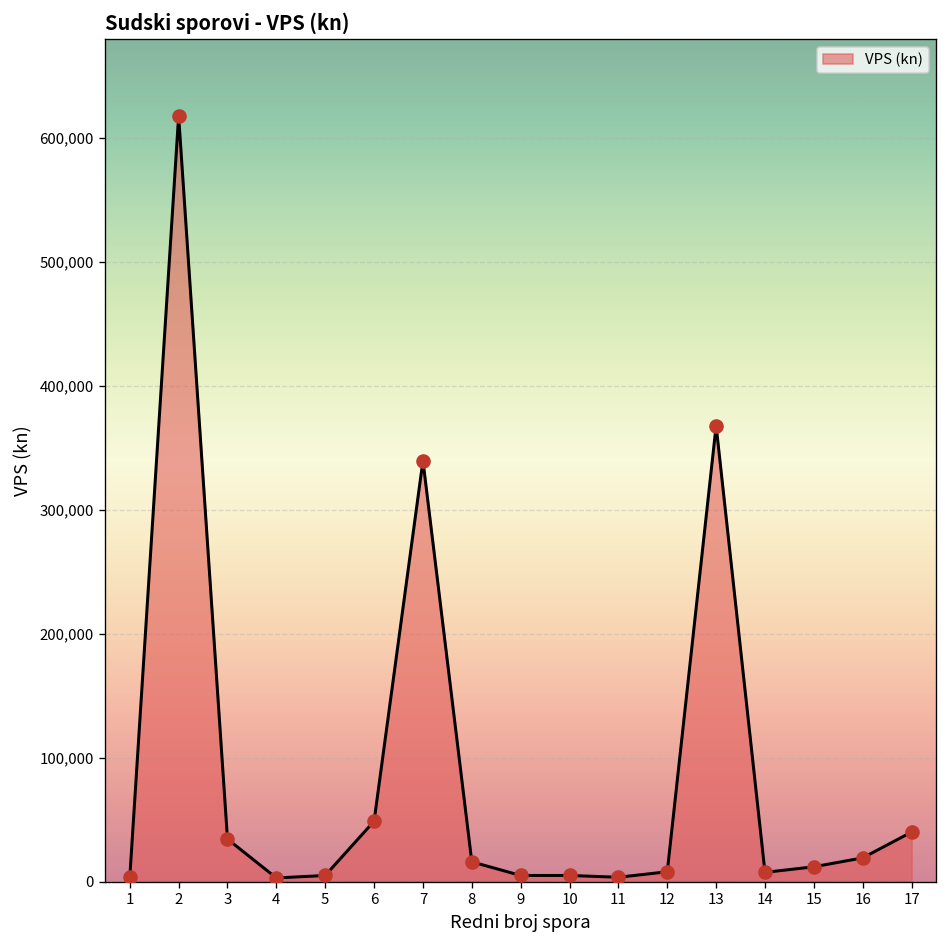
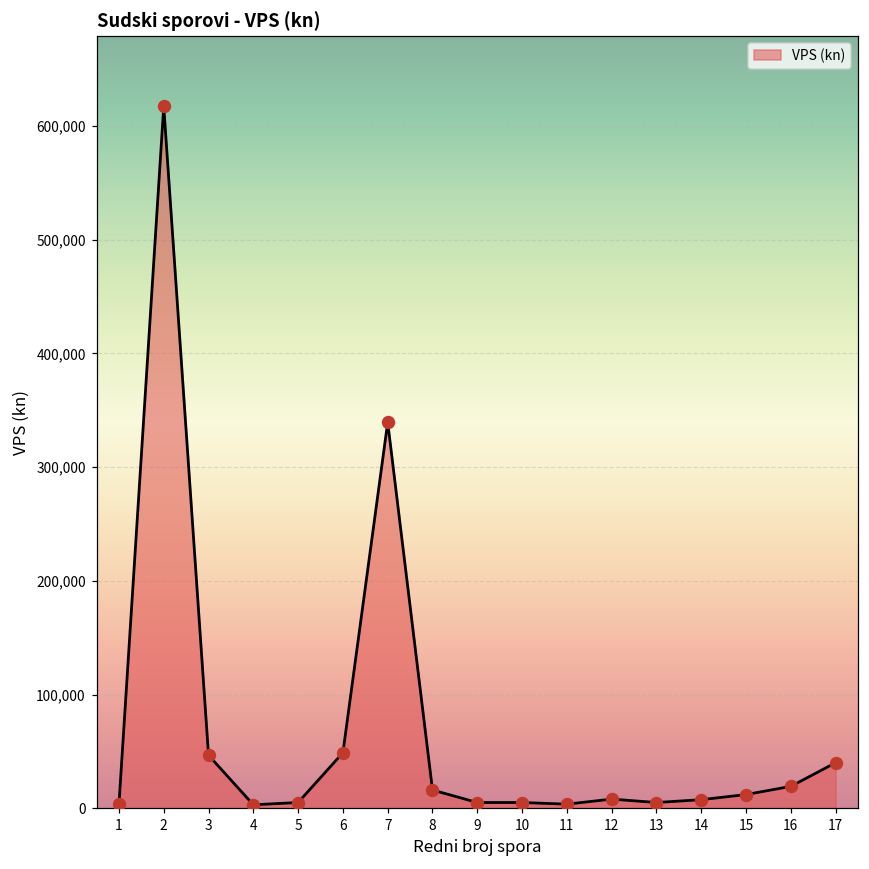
  {
    "1": "3,000",
    "2": "617,000",
-   "3": "34,000",
+   "3": "47,000",
    "4": "3,000",
    "5": "5,000",
    "6": "49,000",
    "7": "339,000",
    "8": "16,000",
    "9": "5,000",
    "10": "5,000",
    "11": "4,000",
    "12": "8,000",
-   "13": "368,000",
+   "13": "5,000",
    "14": "8,000",
    "15": "12,000",
    "16": "19,000",
    "17": "40,000"
  }
